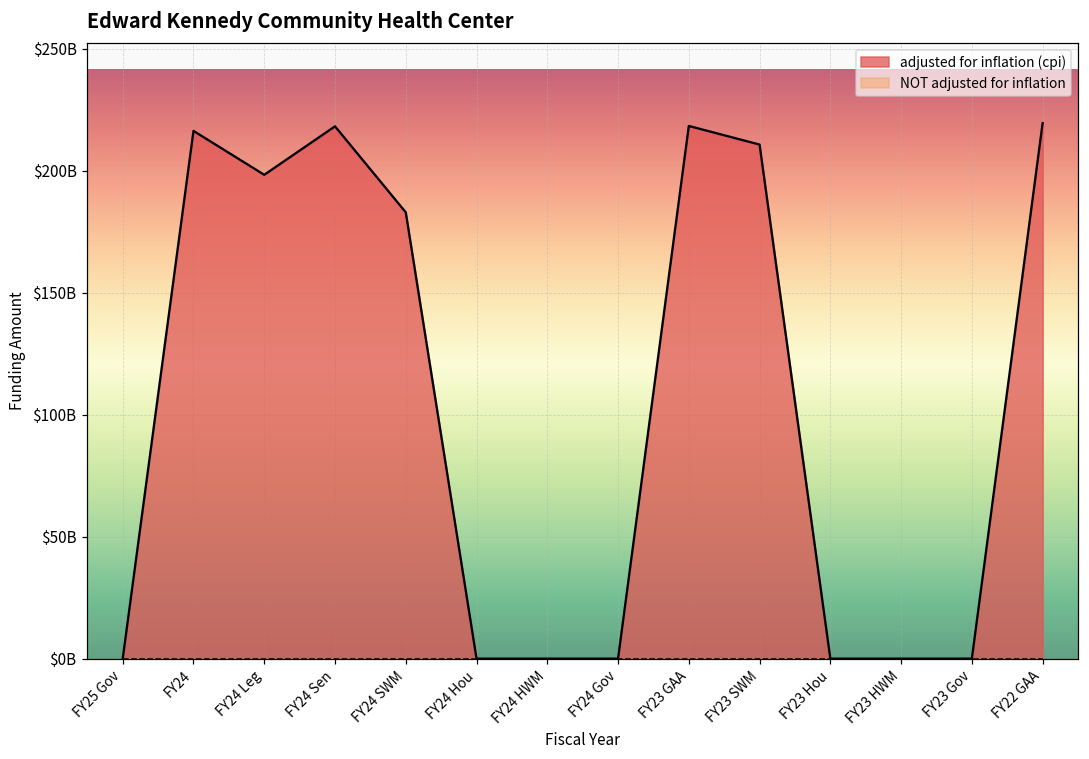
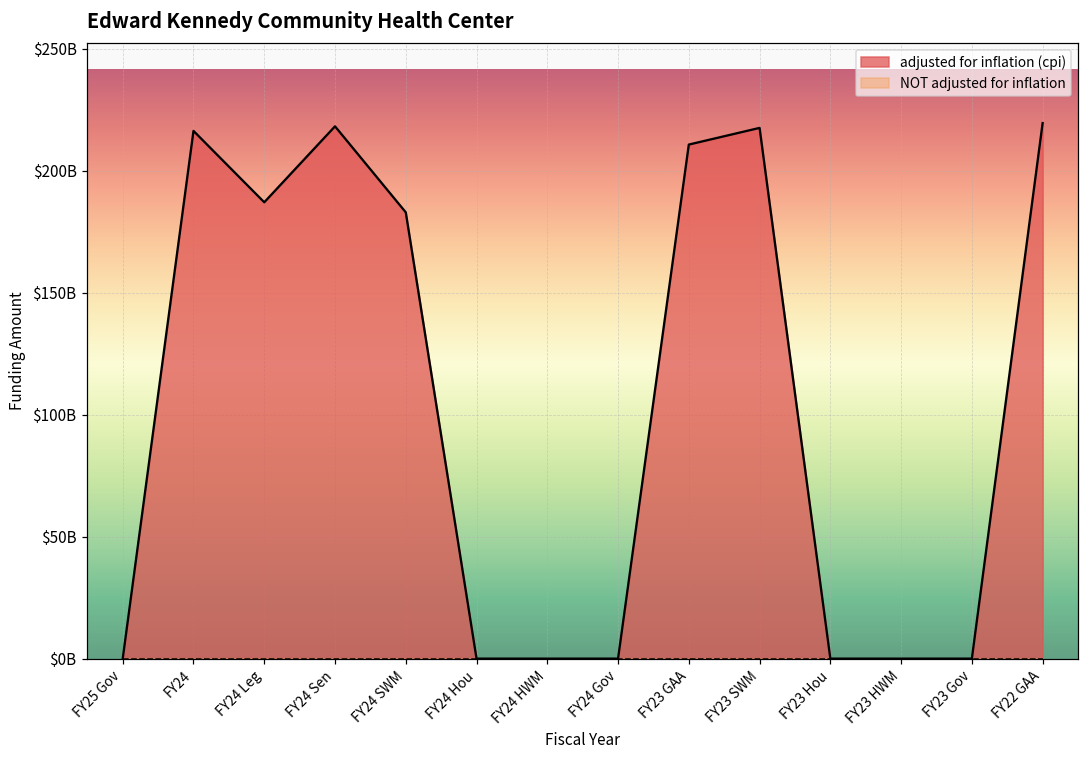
  {
    "adjusted for inflation (cpi)": {
      "FY24": "$216000000000",
-     "FY24 Leg": "$198000000000",
+     "FY24 Leg": "$187000000000",
      "FY24 Sen": "$218000000000",
      "FY24 SWM": "$183000000000",
-     "FY23 GAA": "$218000000000",
-     "FY23 SWM": "$211000000000",
+     "FY23 GAA": "$211000000000",
+     "FY23 SWM": "$217000000000",
      "FY22 GAA": "$219000000000"
    },
    "NOT adjusted for inflation": {
      "FY24": "$0",
      "FY24 Leg": "$0",
      "FY24 Sen": "$0",
      "FY24 SWM": "$0",
      "FY23 GAA": "$0",
      "FY23 SWM": "$0",
      "FY22 GAA": "$0"
    }
  }
